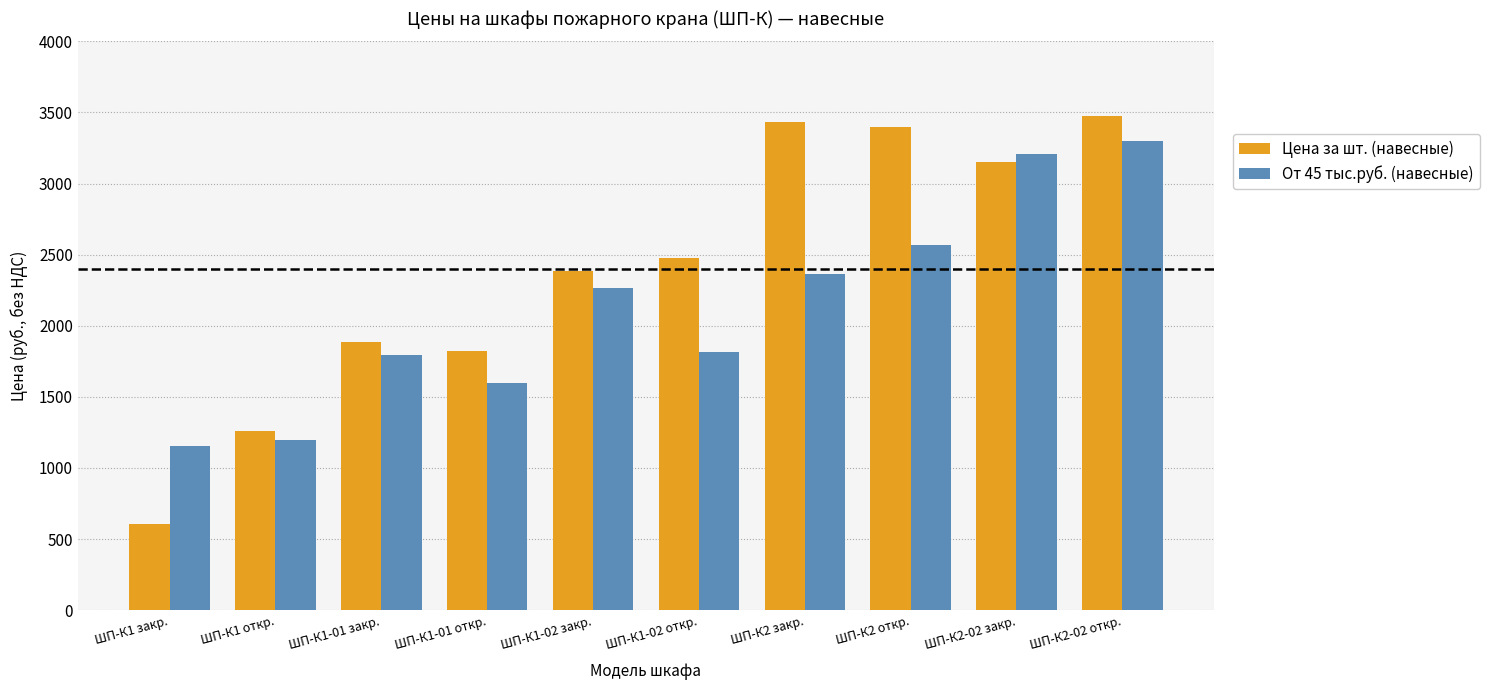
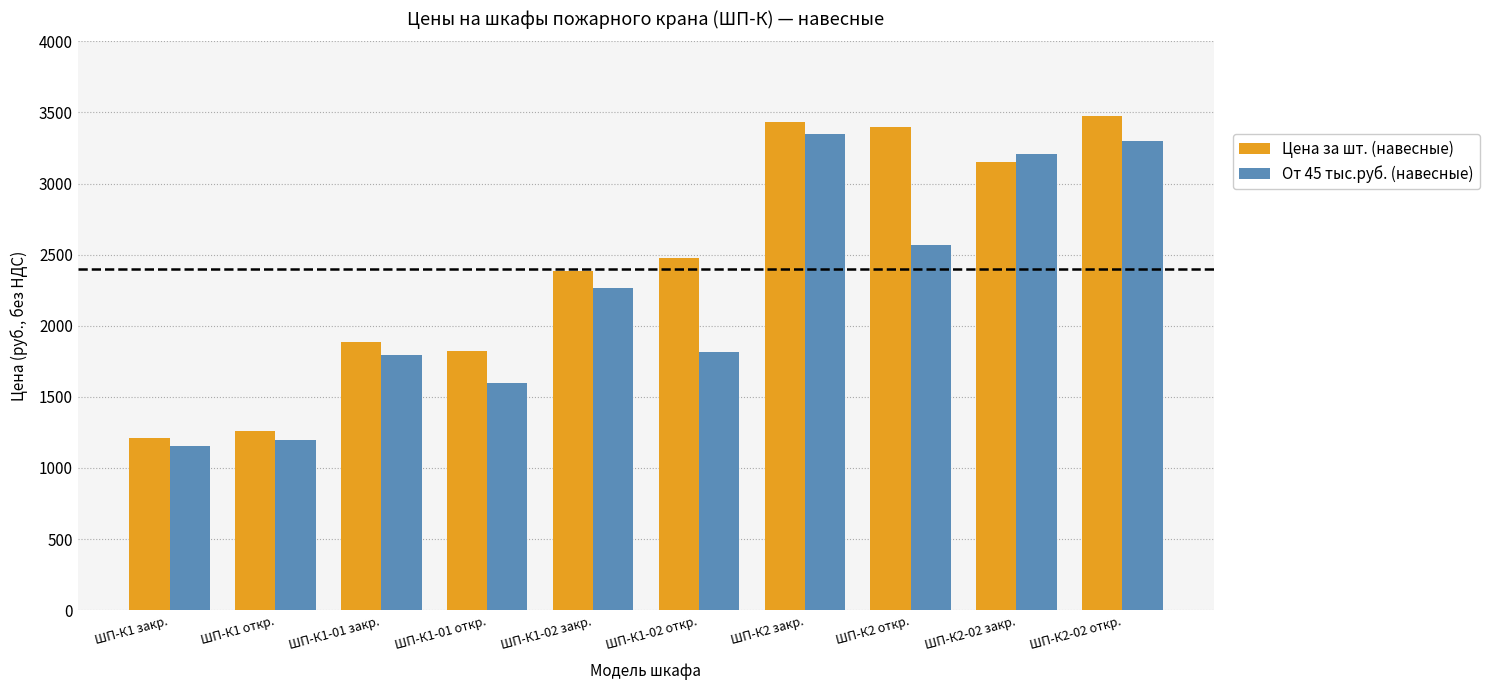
  {
    "Цена за шт. (навесные)": {
-     "ШП-К1 закр.": 610,
+     "ШП-К1 закр.": 1210,
      "ШП-К1 откр.": 1260,
      "ШП-К1-01 закр.": 1890,
      "ШП-К1-01 откр.": 1820,
      "ШП-К1-02 закр.": 2390,
      "ШП-К1-02 откр.": 2480,
      "ШП-К2 закр.": 3440,
      "ШП-К2 откр.": 3400,
      "ШП-К2-02 закр.": 3150,
      "ШП-К2-02 откр.": 3480
    },
    "От 45 тыс.руб. (навесные)": {
      "ШП-К1 закр.": 1150,
      "ШП-К1 откр.": 1200,
      "ШП-К1-01 закр.": 1790,
      "ШП-К1-01 откр.": 1600,
      "ШП-К1-02 закр.": 2270,
      "ШП-К1-02 откр.": 1820,
-     "ШП-К2 закр.": 2360,
+     "ШП-К2 закр.": 3350,
      "ШП-К2 откр.": 2570,
      "ШП-К2-02 закр.": 3210,
      "ШП-К2-02 откр.": 3300
    }
  }
